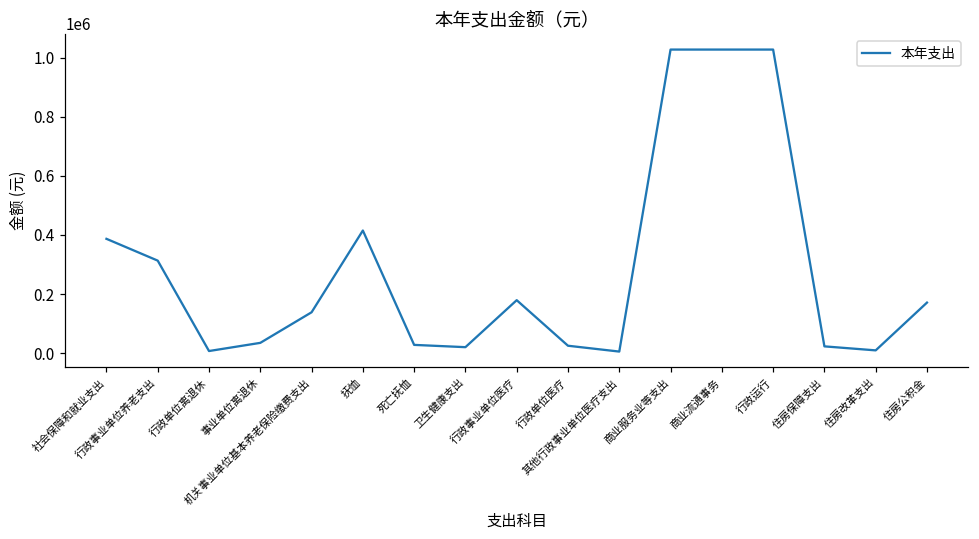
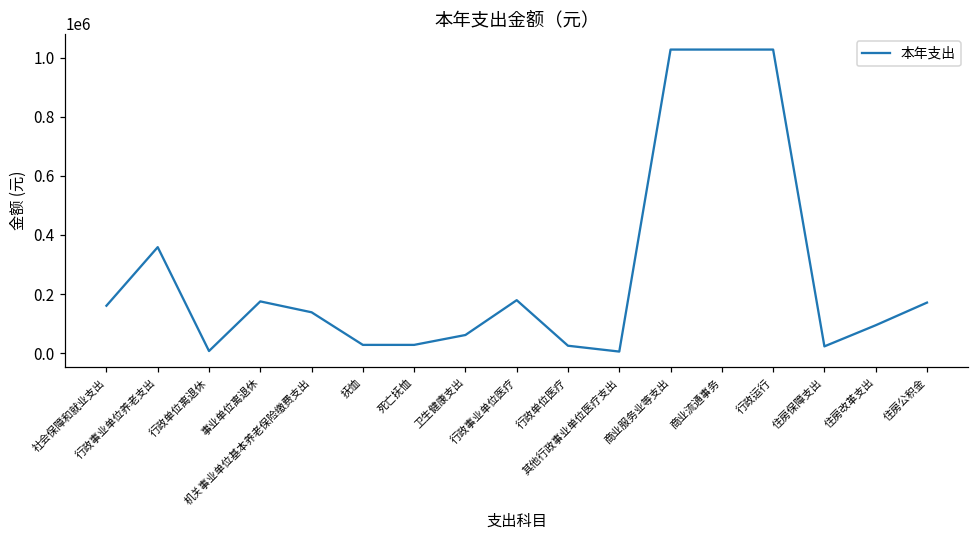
  {
-   "社会保障和就业支出": 390000,
-   "行政事业单位养老支出": 310000,
+   "社会保障和就业支出": 160000,
+   "行政事业单位养老支出": 360000,
    "行政单位离退休": 10000,
-   "事业单位离退休": 40000,
+   "事业单位离退休": 180000,
    "机关事业单位基本养老保险缴费支出": 140000,
-   "抚恤": 420000,
+   "抚恤": 30000,
    "死亡抚恤": 30000,
-   "卫生健康支出": 20000,
+   "卫生健康支出": 60000,
    "行政事业单位医疗": 180000,
    "行政单位医疗": 30000,
    "其他行政事业单位医疗支出": 10000,
    "商业服务业等支出": 1030000,
    "商业流通事务": 1030000,
    "行政运行": 1030000,
    "住房保障支出": 20000,
-   "住房改革支出": 10000,
+   "住房改革支出": 90000,
    "住房公积金": 170000
  }
